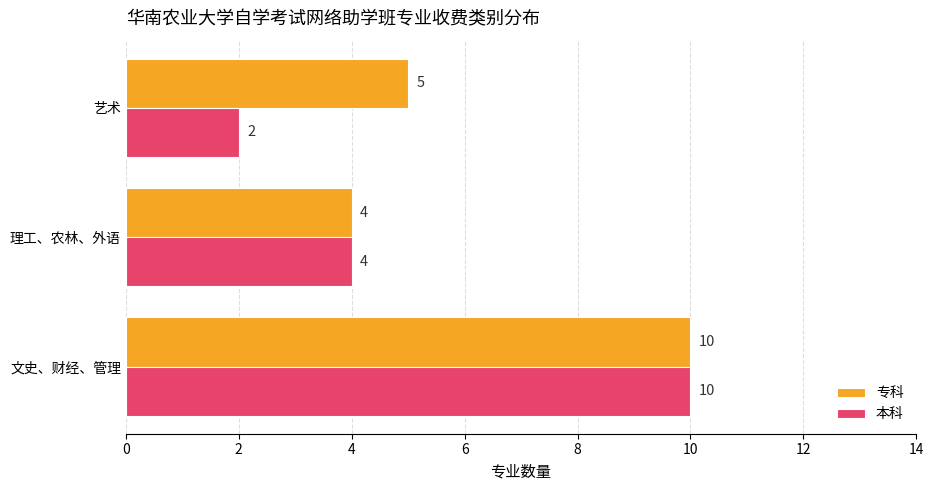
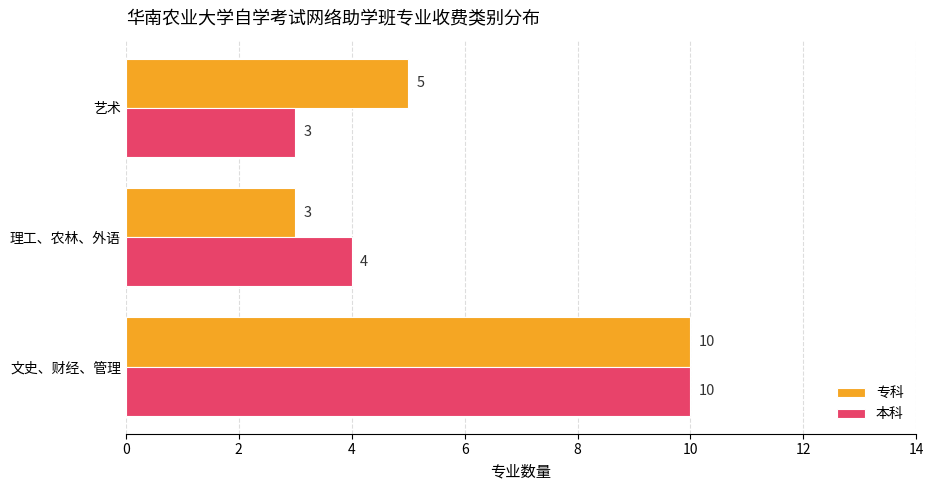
  {
    "专科": {
      "艺术": 5,
-     "理工、农林、外语": 4,
+     "理工、农林、外语": 3,
      "文史、财经、管理": 10
    },
    "本科": {
-     "艺术": 2,
+     "艺术": 3,
      "理工、农林、外语": 4,
      "文史、财经、管理": 10
    }
  }
